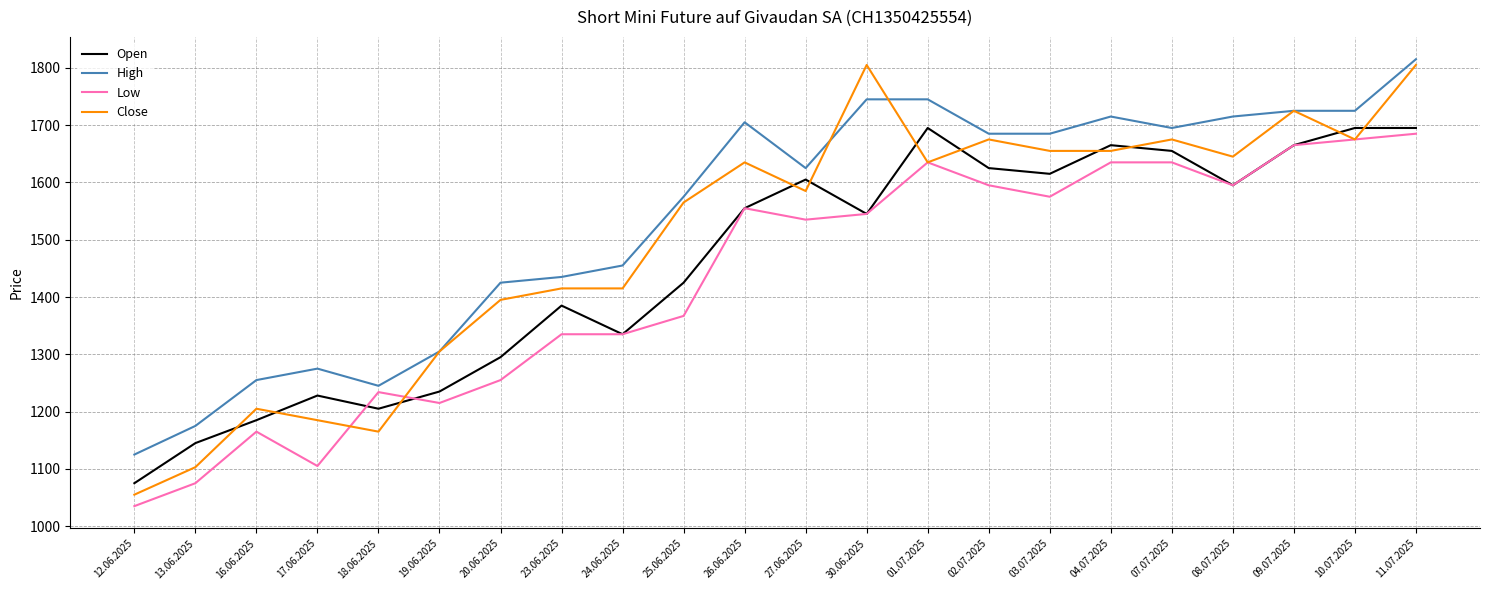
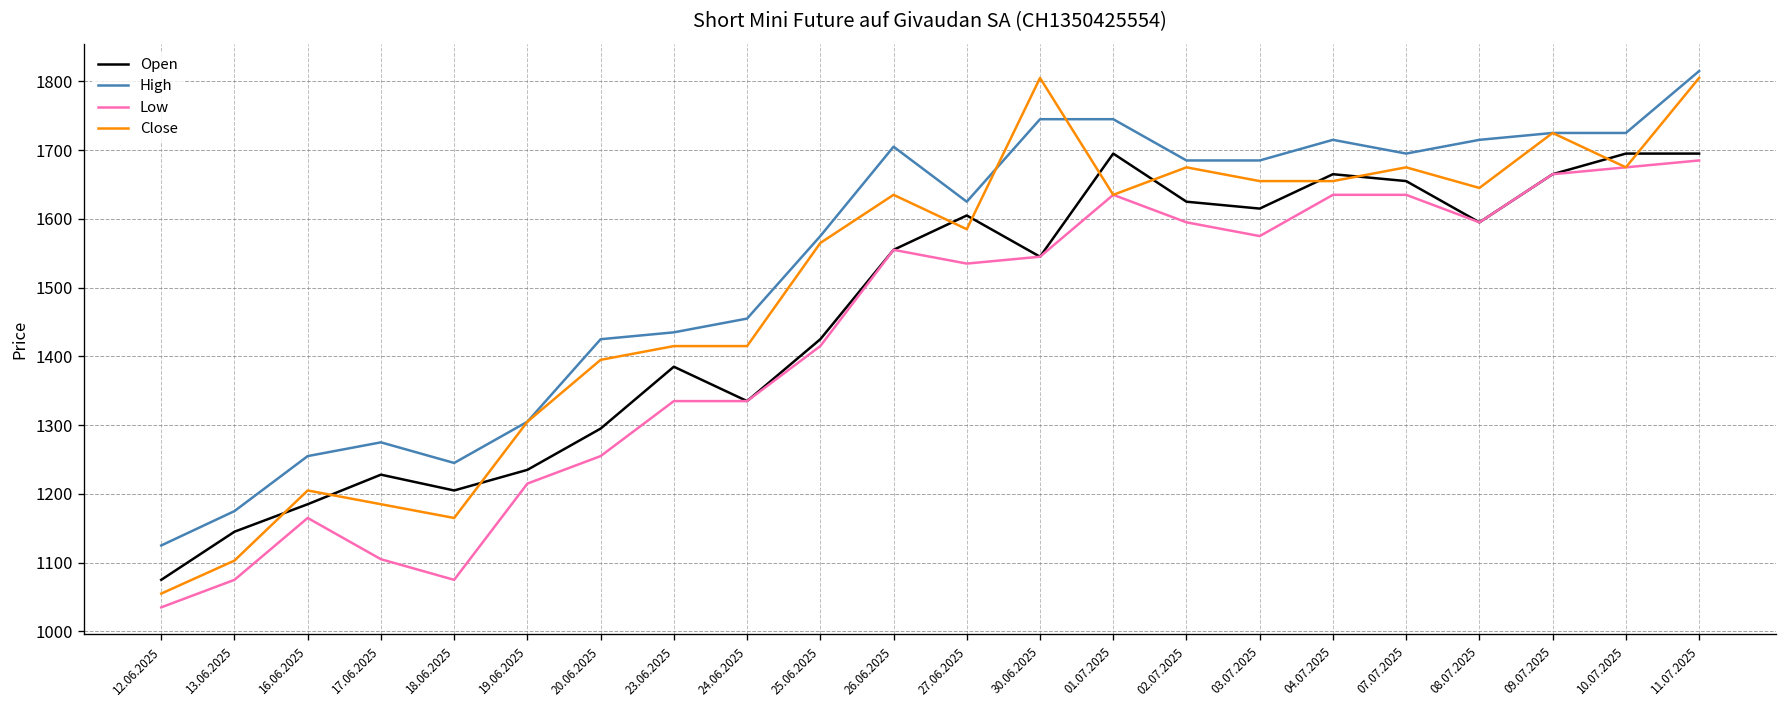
  {
    "Open": {
      "12.06.2025": 1080,
      "13.06.2025": 1150,
      "16.06.2025": 1190,
      "17.06.2025": 1230,
      "18.06.2025": 1210,
      "19.06.2025": 1240,
      "20.06.2025": 1300,
      "23.06.2025": 1390,
      "25.06.2025": 1430,
      "27.06.2025": 1610,
      "01.07.2025": 1700,
      "02.07.2025": 1630,
      "03.07.2025": 1620,
      "04.07.2025": 1670,
      "07.07.2025": 1660,
      "10.07.2025": 1700,
      "11.07.2025": 1700
    },
    "High": {
      "12.06.2025": 1130,
      "13.06.2025": 1180,
      "16.06.2025": 1260,
      "17.06.2025": 1280,
      "18.06.2025": 1250,
      "20.06.2025": 1430,
      "23.06.2025": 1440,
      "24.06.2025": 1460,
      "25.06.2025": 1580,
      "26.06.2025": 1710,
      "27.06.2025": 1630,
      "30.06.2025": 1750,
      "01.07.2025": 1750,
      "02.07.2025": 1690,
      "03.07.2025": 1690,
      "04.07.2025": 1720,
      "07.07.2025": 1700,
      "08.07.2025": 1720,
      "10.07.2025": 1730,
      "11.07.2025": 1820
    },
    "Low": {
      "12.06.2025": 1040,
      "13.06.2025": 1080,
      "16.06.2025": 1170,
      "17.06.2025": 1110,
-     "18.06.2025": 1230,
+     "18.06.2025": 1080,
      "19.06.2025": 1220,
      "20.06.2025": 1260,
      "23.06.2025": 1340,
-     "25.06.2025": 1370,
+     "25.06.2025": 1420,
      "27.06.2025": 1540,
      "02.07.2025": 1600,
      "03.07.2025": 1580,
      "04.07.2025": 1640,
      "07.07.2025": 1640,
      "11.07.2025": 1690
    },
    "Close": {
      "12.06.2025": 1060,
      "13.06.2025": 1100,
      "16.06.2025": 1210,
      "17.06.2025": 1190,
      "18.06.2025": 1170,
      "20.06.2025": 1400,
      "23.06.2025": 1420,
      "24.06.2025": 1420,
      "25.06.2025": 1570,
      "26.06.2025": 1640,
      "27.06.2025": 1590,
      "30.06.2025": 1810,
      "02.07.2025": 1680,
      "03.07.2025": 1660,
      "04.07.2025": 1660,
      "07.07.2025": 1680,
      "08.07.2025": 1650,
      "11.07.2025": 1810
    }
  }
